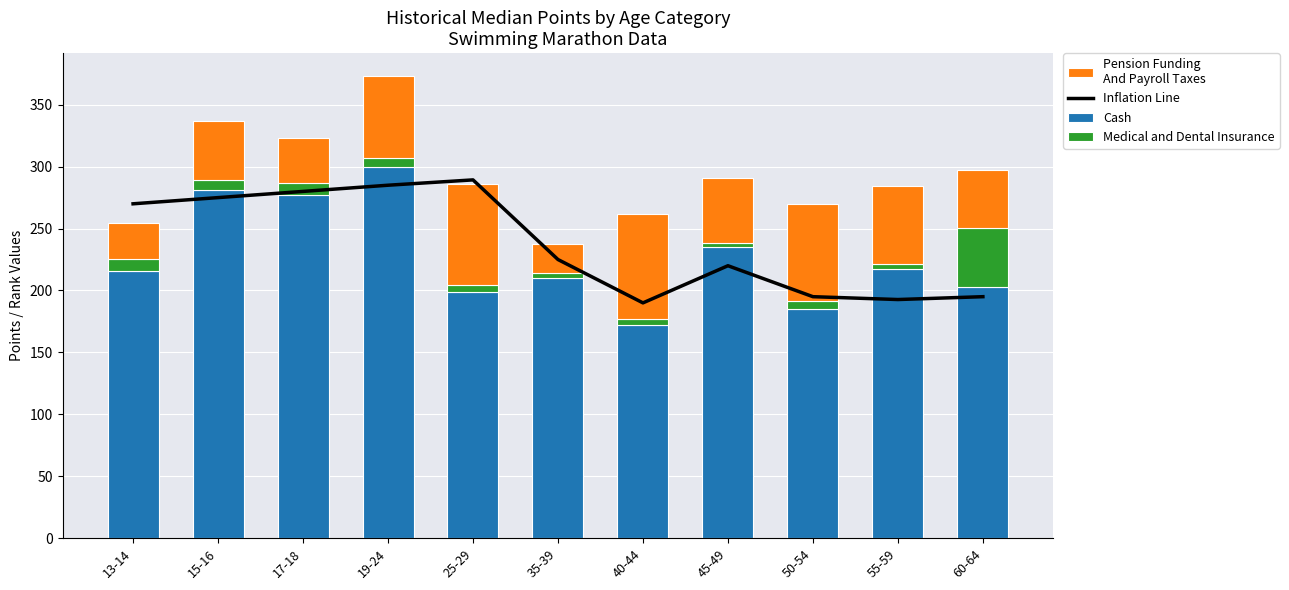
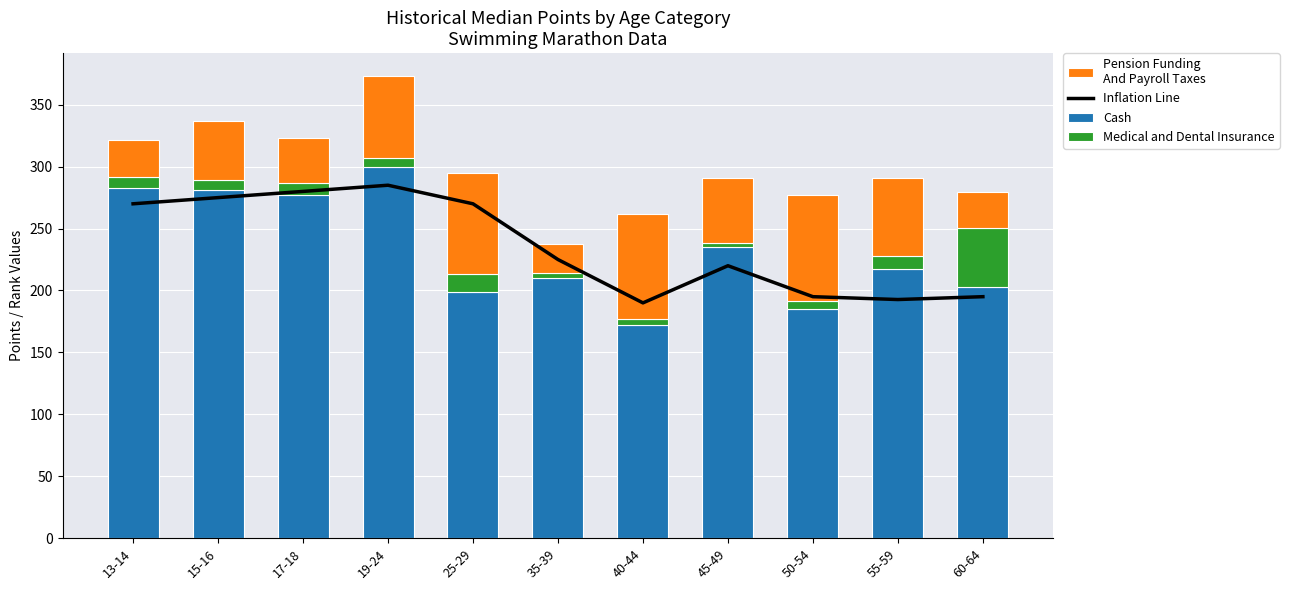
  {
    "Cash": {
-     "13-14": 216,
+     "13-14": 283,
      "15-16": 281,
      "17-18": 278,
      "19-24": 300,
      "25-29": 199,
      "35-39": 210,
      "40-44": 173,
      "45-49": 235,
      "50-54": 185,
      "55-59": 218,
      "60-64": 203
    },
    "Inflation Line": {
      "13-14": 270,
      "15-16": 275,
      "17-18": 280,
      "19-24": 285,
-     "25-29": 289,
+     "25-29": 270,
      "35-39": 225,
      "40-44": 190,
      "45-49": 220,
      "50-54": 195,
      "55-59": 193,
      "60-64": 195
    },
    "Medical and Dental Insurance": {
      "13-14": 10,
      "15-16": 9,
      "17-18": 9,
      "19-24": 7,
-     "25-29": 6,
+     "25-29": 15,
      "35-39": 4,
      "40-44": 5,
      "45-49": 4,
      "50-54": 7,
-     "55-59": 4,
+     "55-59": 10,
      "60-64": 48
    },
    "Pension Funding And Payroll Taxes": {
      "13-14": 30,
      "15-16": 48,
      "17-18": 37,
      "19-24": 66,
      "25-29": 82,
      "35-39": 24,
      "40-44": 85,
      "45-49": 53,
-     "50-54": 78,
+     "50-54": 86,
      "55-59": 63,
-     "60-64": 47
+     "60-64": 29
    }
  }
